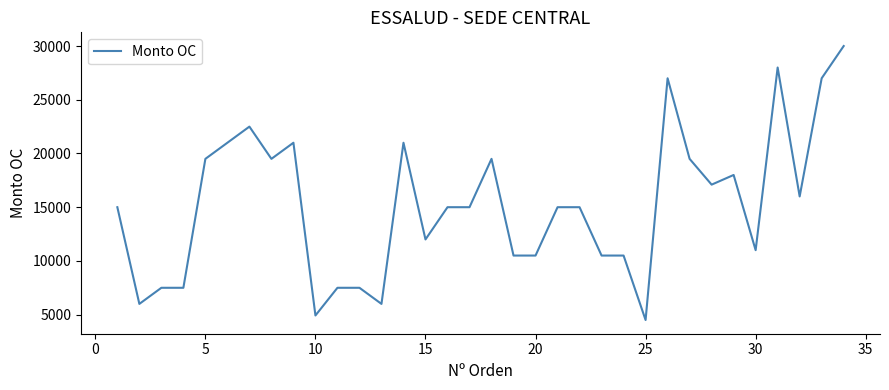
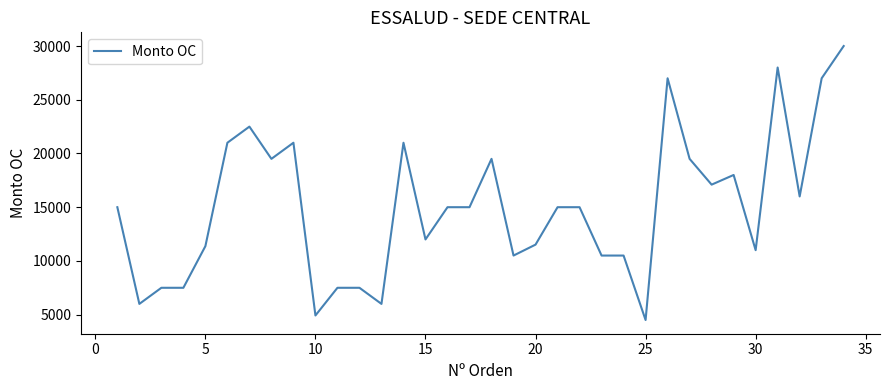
  {
-   "5": 19500,
+   "5": 11400,
    "10": 4900,
    "15": 12000,
-   "20": 10500,
+   "20": 11500,
    "25": 4500,
    "30": 11000
  }
